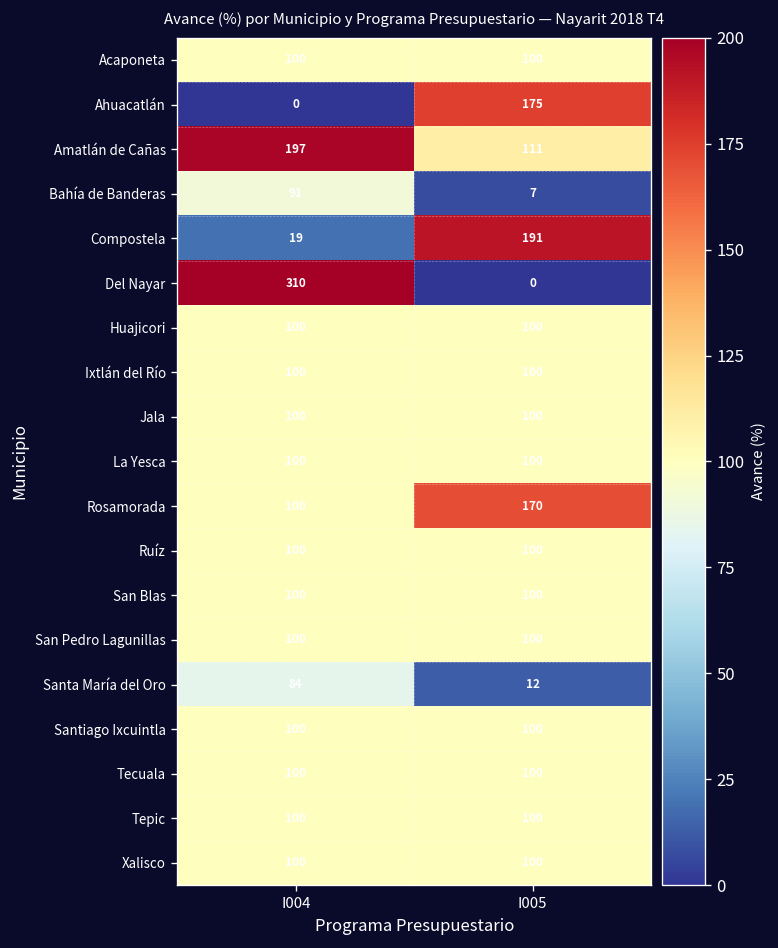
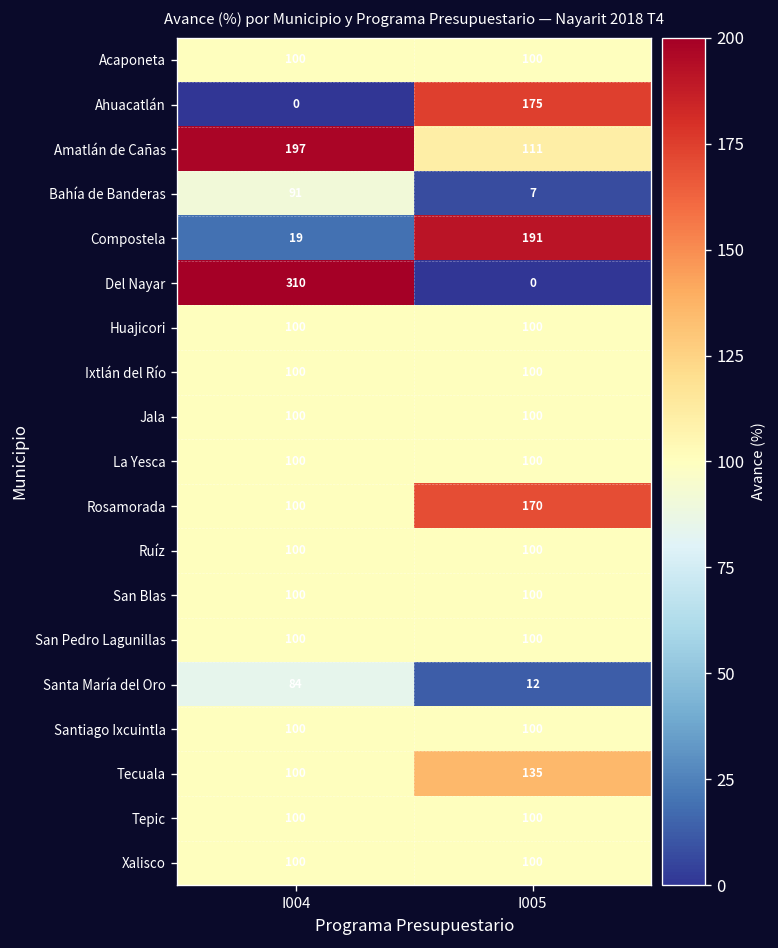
  {
    "Acaponeta": {
      "I004": 100,
      "I005": 100
    },
    "Ahuacatlán": {
      "I004": 0,
      "I005": 175
    },
    "Amatlán de Cañas": {
      "I004": 197,
      "I005": 111
    },
    "Bahía de Banderas": {
      "I005": 7
    },
    "Compostela": {
      "I004": 19,
      "I005": 191
    },
    "Del Nayar": {
      "I004": 310,
      "I005": 0
    },
    "Huajicori": {
      "I004": 100,
      "I005": 100
    },
    "Ixtlán del Río": {
      "I004": 100,
      "I005": 100
    },
    "Jala": {
      "I004": 100,
      "I005": 100
    },
    "La Yesca": {
      "I004": 100,
      "I005": 100
    },
    "Rosamorada": {
      "I004": 100,
      "I005": 170
    },
    "Ruíz": {
      "I004": 100,
      "I005": 100
    },
    "San Blas": {
      "I004": 100,
      "I005": 100
    },
    "San Pedro Lagunillas": {
      "I004": 100,
      "I005": 100
    },
    "Santa María del Oro": {
      "I005": 12
    },
    "Santiago Ixcuintla": {
      "I004": 100,
      "I005": 100
    },
    "Tecuala": {
      "I004": 100,
-     "I005": 100
+     "I005": 135
    },
    "Tepic": {
      "I004": 100,
      "I005": 100
    },
    "Xalisco": {
      "I004": 100,
      "I005": 100
    }
  }
